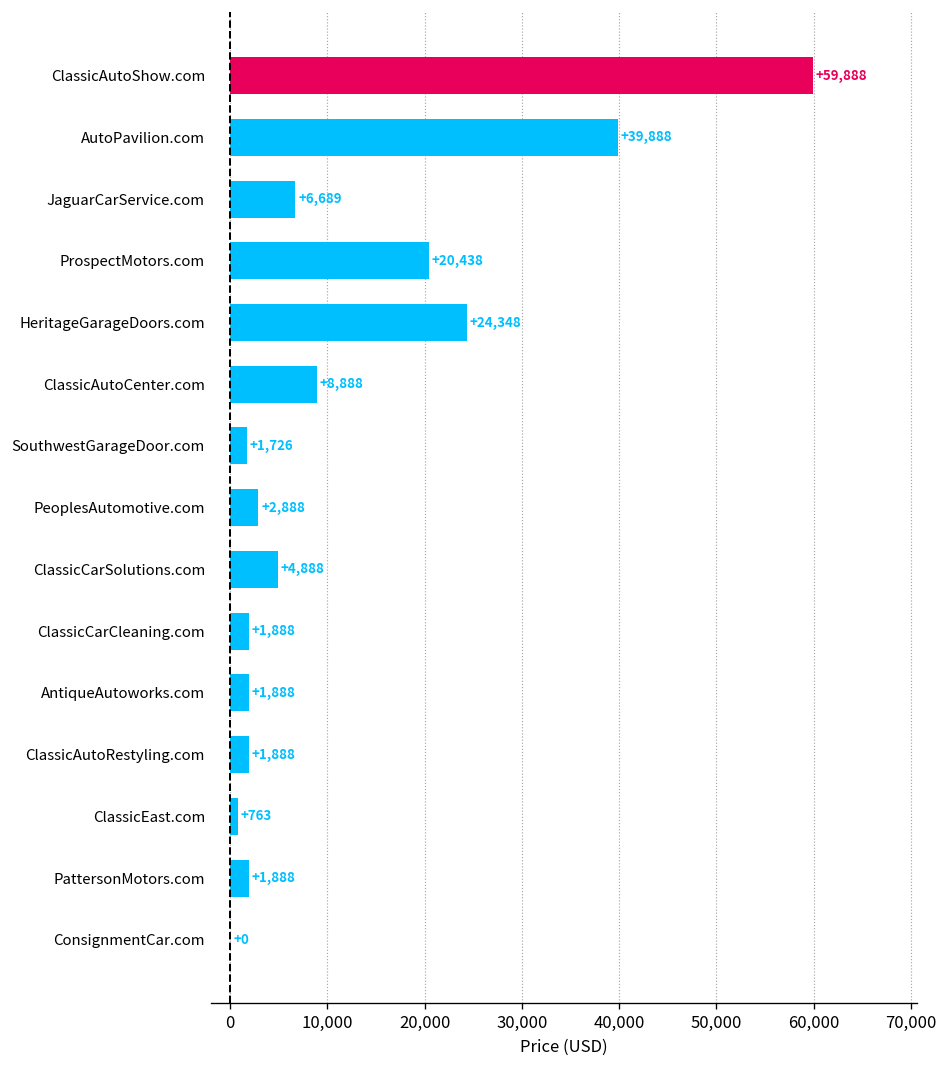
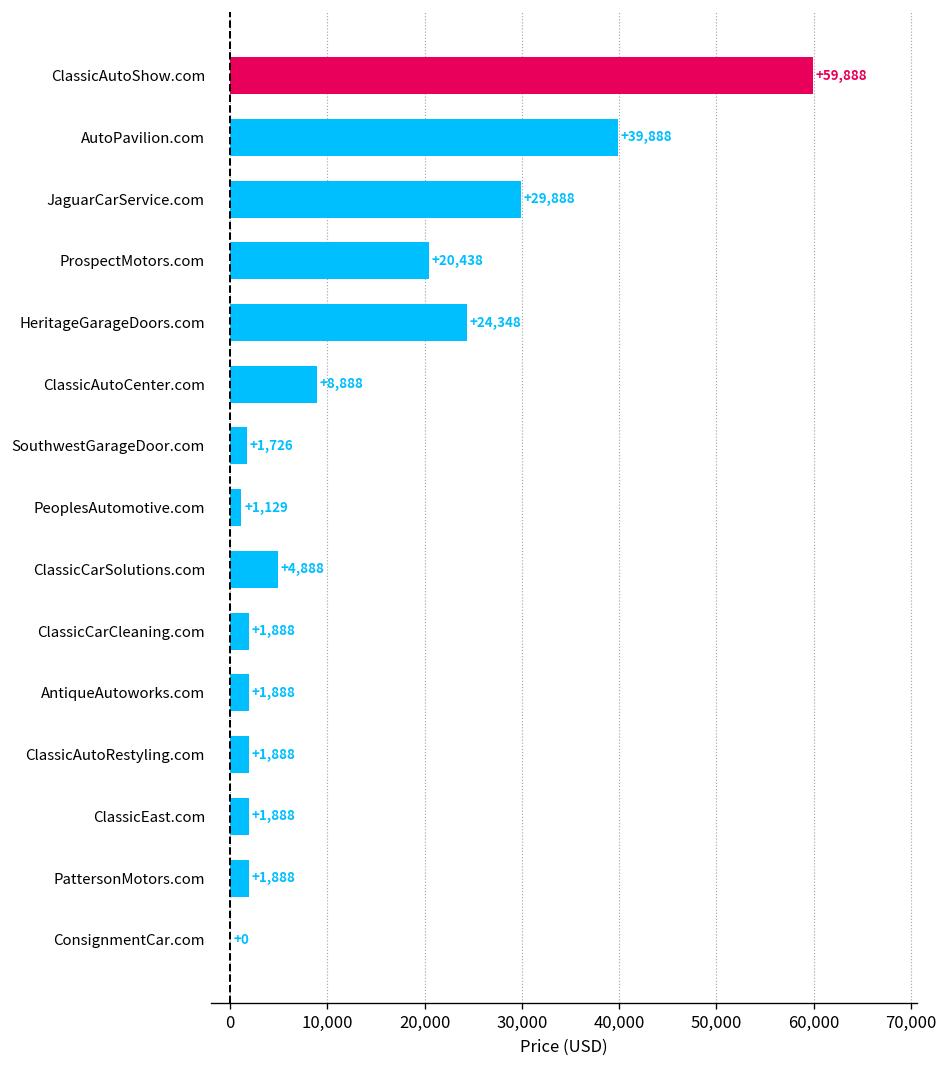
  {
    "ClassicAutoShow.com": "+59,888",
    "AutoPavilion.com": "+39,888",
-   "JaguarCarService.com": "+6,689",
+   "JaguarCarService.com": "+29,888",
    "ProspectMotors.com": "+20,438",
    "HeritageGarageDoors.com": "+24,348",
    "ClassicAutoCenter.com": "+8,888",
    "SouthwestGarageDoor.com": "+1,726",
-   "PeoplesAutomotive.com": "+2,888",
+   "PeoplesAutomotive.com": "+1,129",
    "ClassicCarSolutions.com": "+4,888",
    "ClassicCarCleaning.com": "+1,888",
    "AntiqueAutoworks.com": "+1,888",
    "ClassicAutoRestyling.com": "+1,888",
-   "ClassicEast.com": "+763",
+   "ClassicEast.com": "+1,888",
    "PattersonMotors.com": "+1,888",
    "ConsignmentCar.com": "+0"
  }
